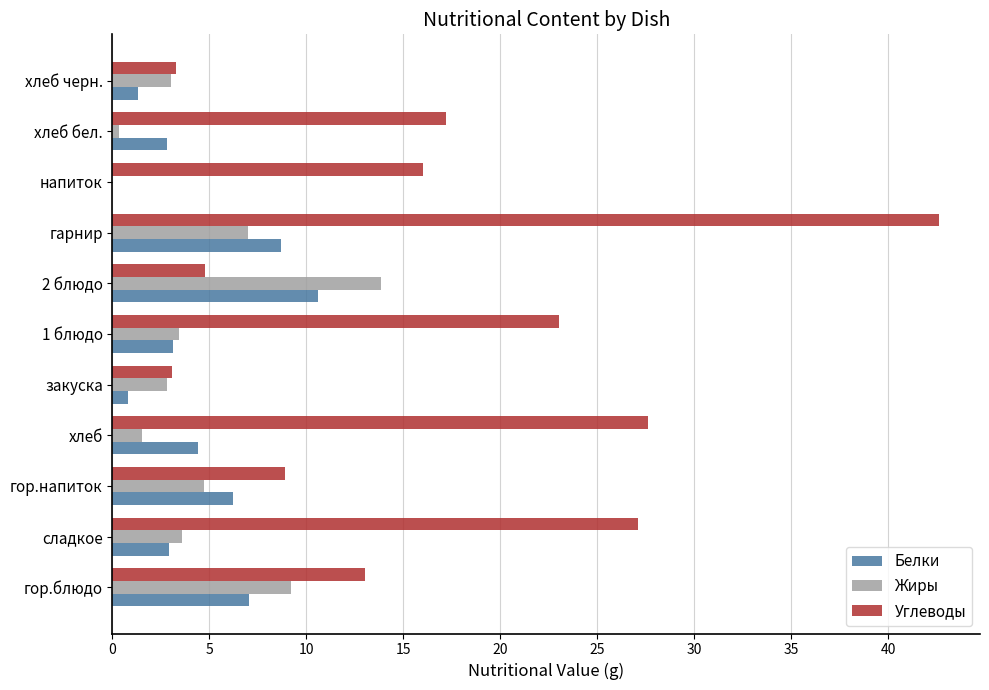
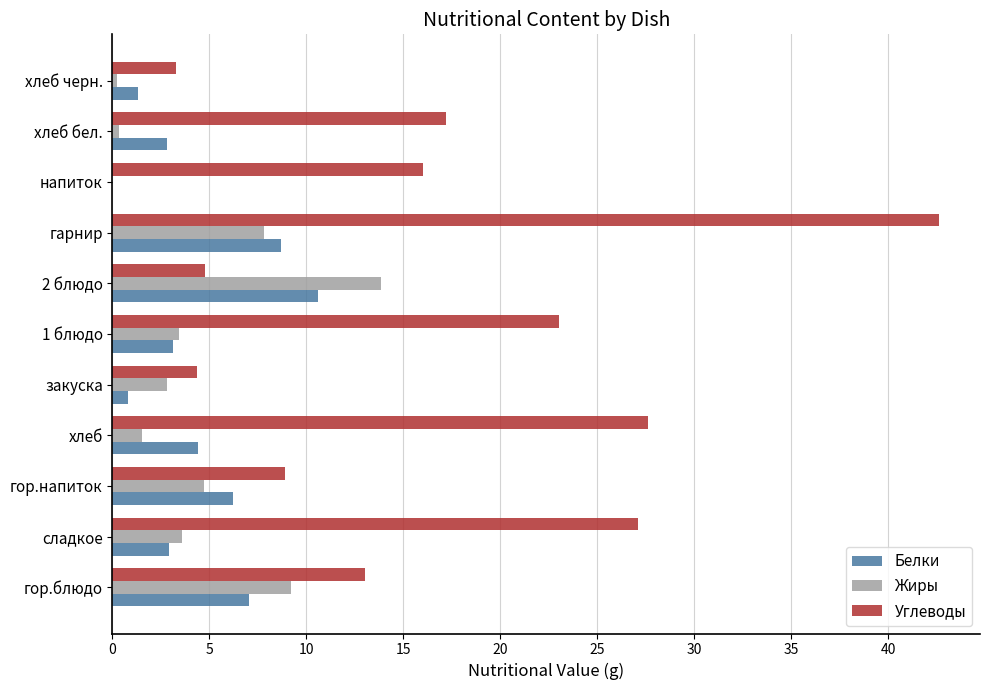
  {
    "Белки": {
      "хлеб черн.": 1.3,
      "хлеб бел.": 2.8,
      "напиток": 0.0,
      "гарнир": 8.7,
      "2 блюдо": 10.6,
      "1 блюдо": 3.1,
      "закуска": 0.8,
      "хлеб": 4.4,
      "гор.напиток": 6.2,
      "сладкое": 2.9,
      "гор.блюдо": 7.1
    },
    "Жиры": {
-     "хлеб черн.": 3.0,
+     "хлеб черн.": 0.2,
      "хлеб бел.": 0.4,
      "напиток": 0.0,
-     "гарнир": 7.0,
+     "гарнир": 7.8,
      "2 блюдо": 13.9,
      "1 блюдо": 3.4,
      "закуска": 2.8,
      "хлеб": 1.5,
      "гор.напиток": 4.7,
      "сладкое": 3.6,
      "гор.блюдо": 9.2
    },
    "Углеводы": {
      "хлеб черн.": 3.3,
      "хлеб бел.": 17.2,
      "напиток": 16.0,
      "гарнир": 42.6,
      "2 блюдо": 4.8,
      "1 блюдо": 23.0,
-     "закуска": 3.1,
+     "закуска": 4.4,
      "хлеб": 27.6,
      "гор.напиток": 8.9,
      "сладкое": 27.1,
      "гор.блюдо": 13.0
    }
  }
